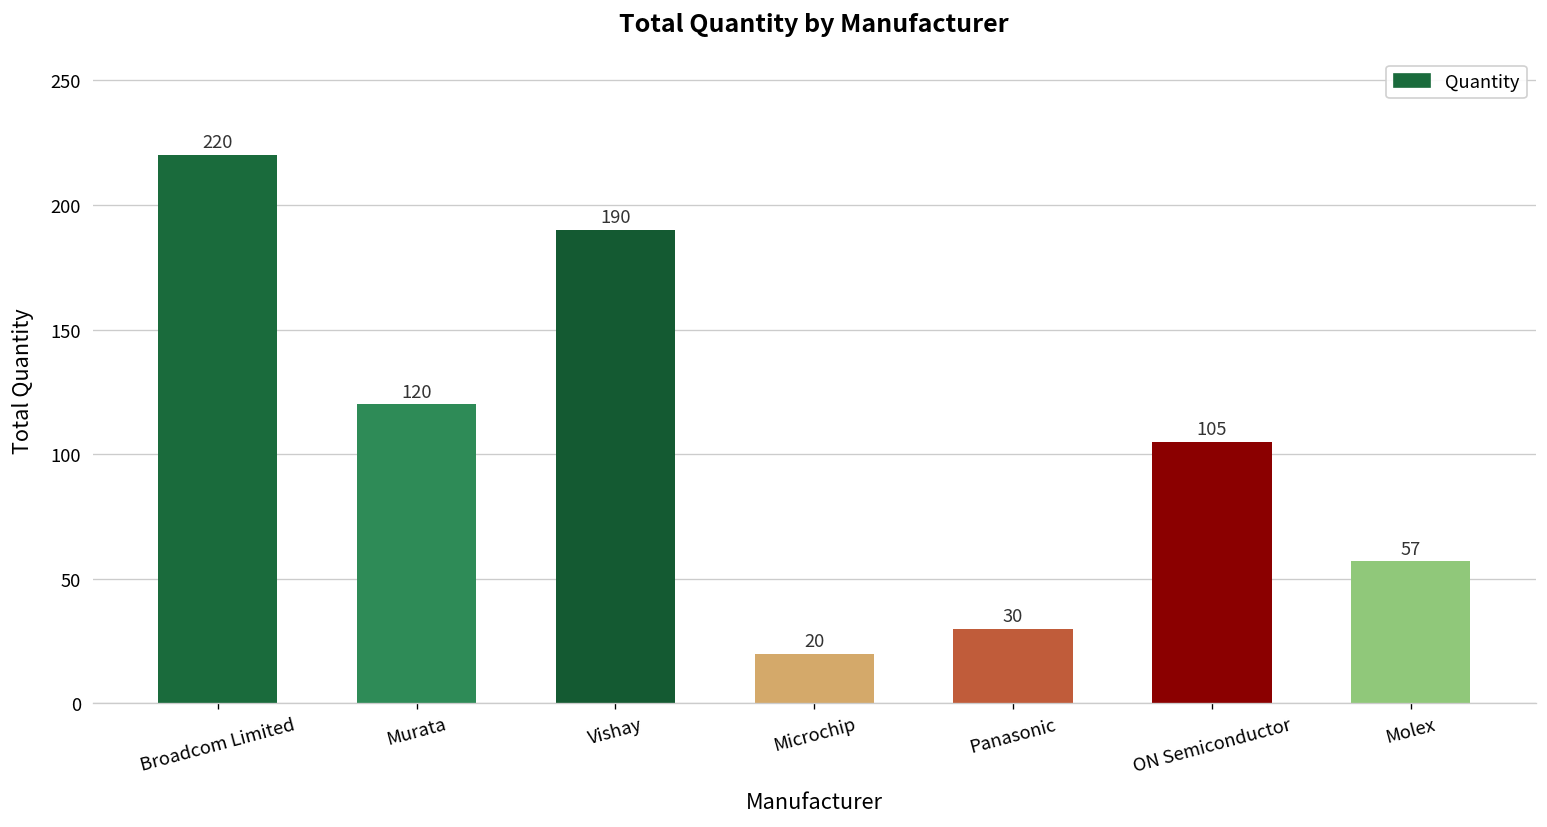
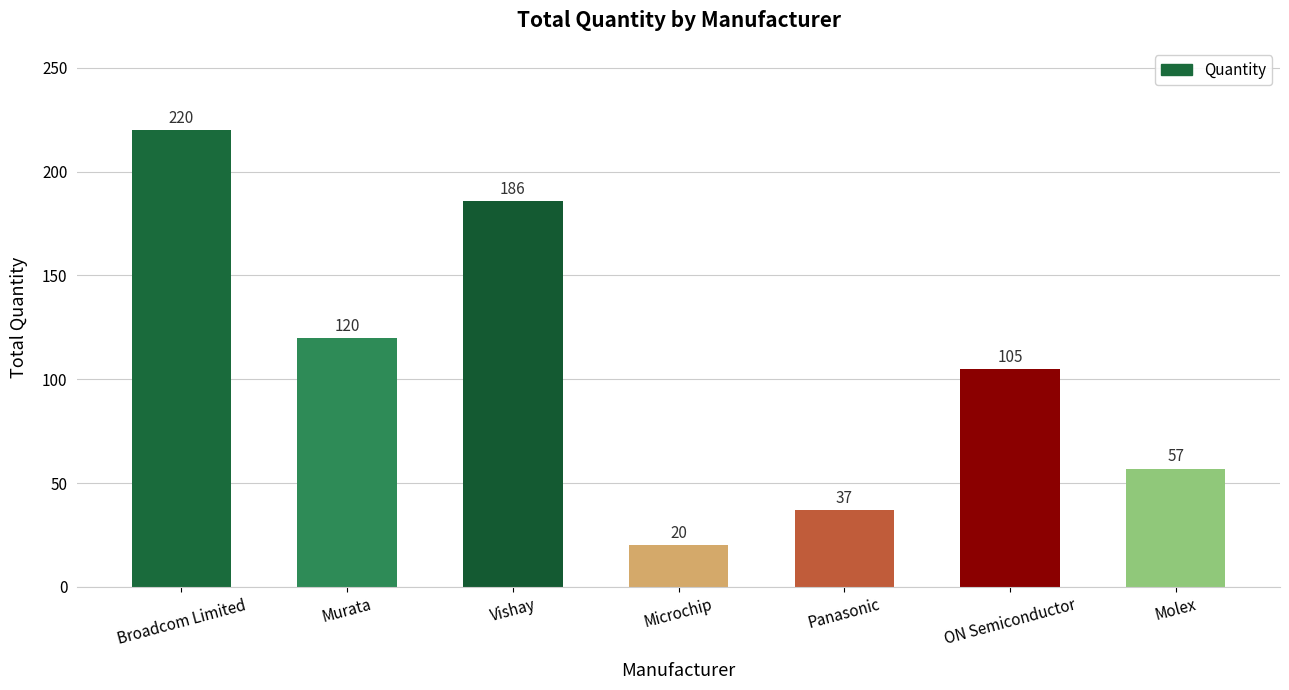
  {
    "Broadcom Limited": 220,
    "Murata": 120,
-   "Vishay": 190,
+   "Vishay": 186,
    "Microchip": 20,
-   "Panasonic": 30,
+   "Panasonic": 37,
    "ON Semiconductor": 105,
    "Molex": 57
  }
